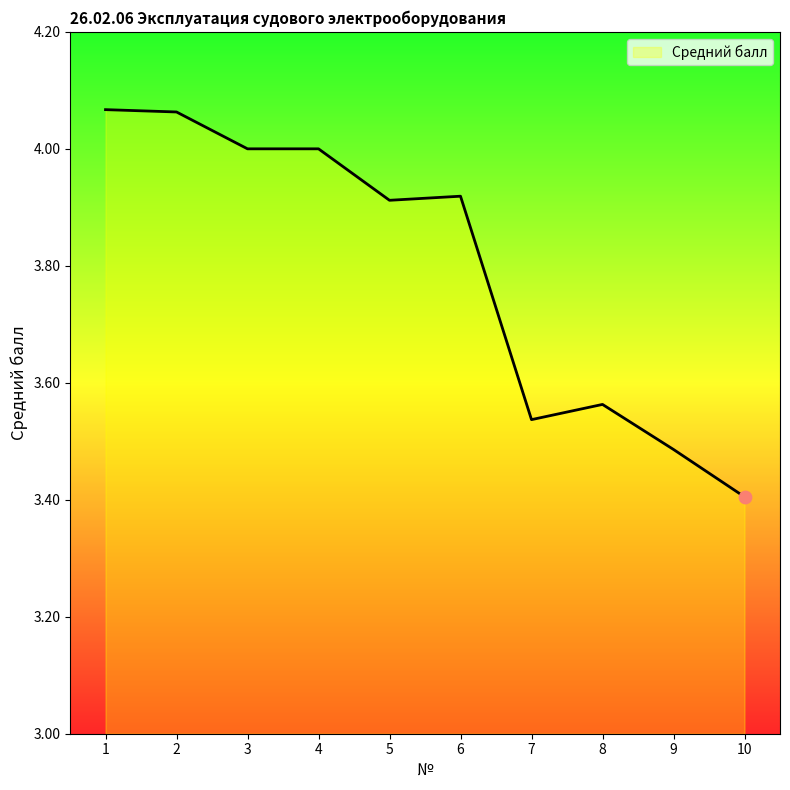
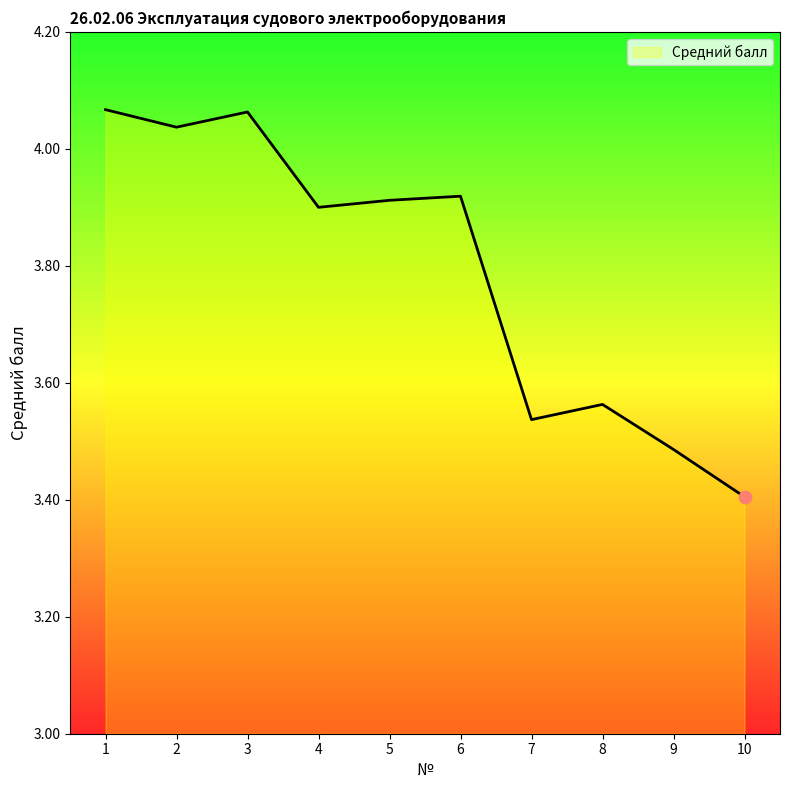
  {
    "Средний балл": {
      "1": 4.07,
-     "2": 4.06,
-     "3": 4.00,
-     "4": 4.0,
+     "2": 4.04,
+     "3": 4.06,
+     "4": 3.9,
      "5": 3.91,
      "6": 3.92,
      "7": 3.54,
      "8": 3.56,
      "9": 3.49
    }
  }
